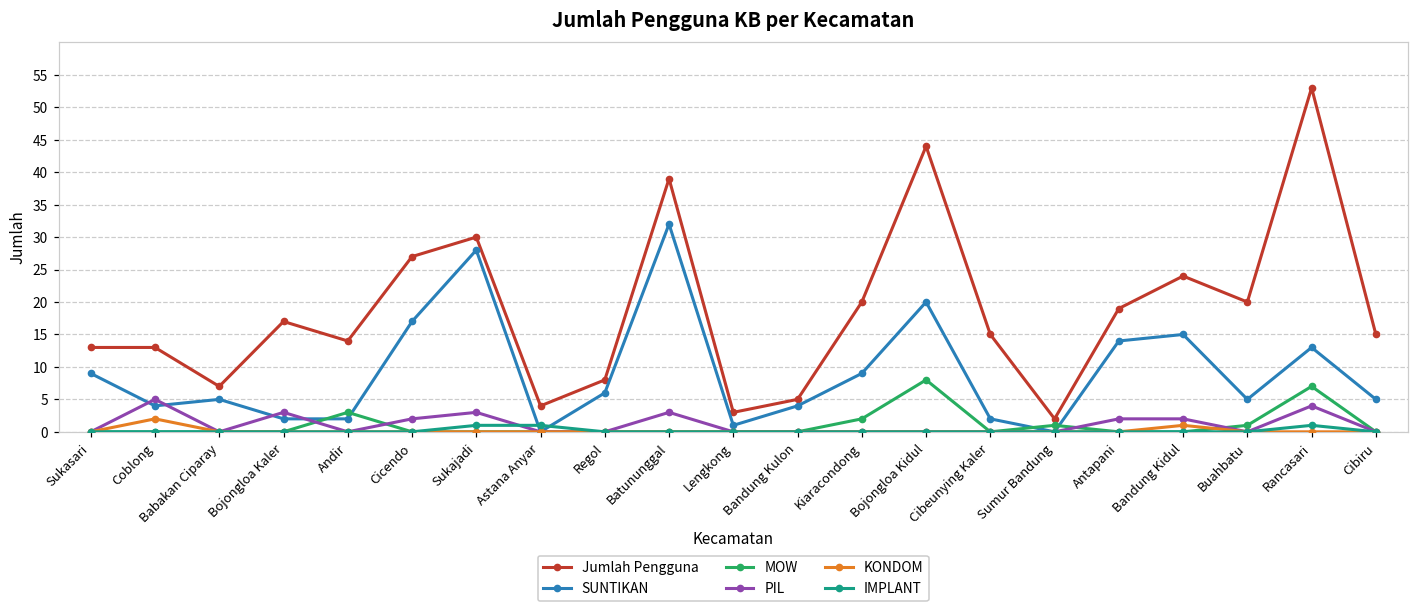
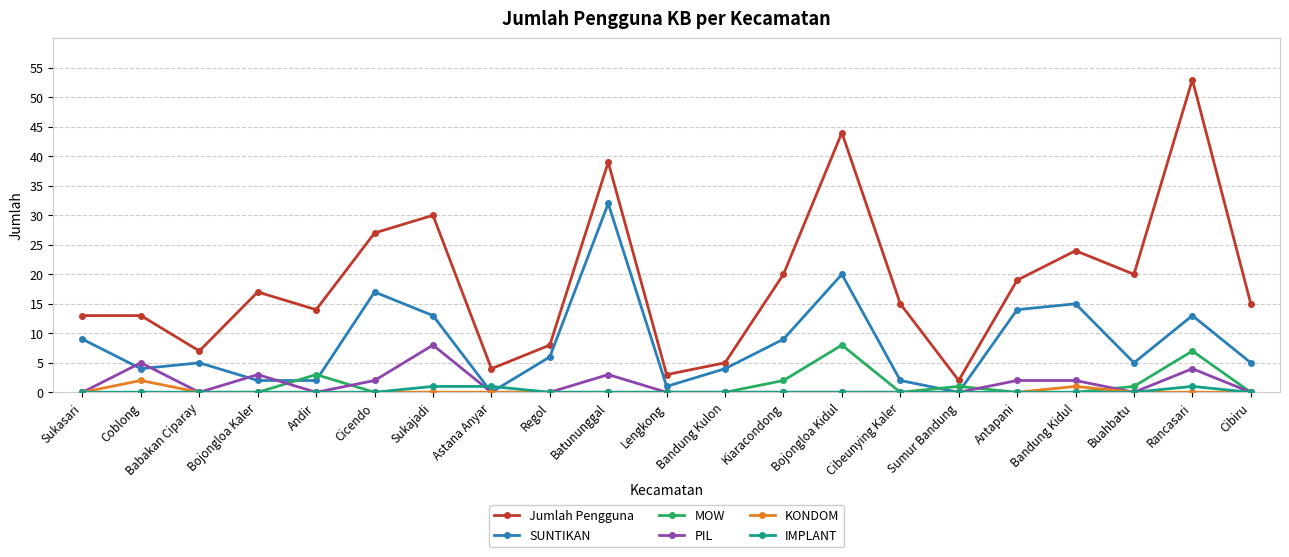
  {
    "Jumlah Pengguna": {
      "Sukasari": 13,
      "Coblong": 13,
      "Babakan Ciparay": 7,
      "Bojongloa Kaler": 17,
      "Andir": 14,
      "Cicendo": 27,
      "Sukajadi": 30,
      "Astana Anyar": 4,
      "Regol": 8,
      "Batununggal": 39,
      "Lengkong": 3,
      "Bandung Kulon": 5,
      "Kiaracondong": 20,
      "Bojongloa Kidul": 44,
      "Cibeunying Kaler": 15,
      "Sumur Bandung": 2,
      "Antapani": 19,
      "Bandung Kidul": 24,
      "Buahbatu": 20,
      "Rancasari": 53,
      "Cibiru": 15
    },
    "SUNTIKAN": {
      "Sukasari": 9,
      "Coblong": 4,
      "Babakan Ciparay": 5,
      "Bojongloa Kaler": 2,
      "Andir": 2,
      "Cicendo": 17,
-     "Sukajadi": 28,
+     "Sukajadi": 13,
      "Regol": 6,
      "Batununggal": 32,
      "Lengkong": 1,
      "Bandung Kulon": 4,
      "Kiaracondong": 9,
      "Bojongloa Kidul": 20,
      "Cibeunying Kaler": 2,
      "Antapani": 14,
      "Bandung Kidul": 15,
      "Buahbatu": 5,
      "Rancasari": 13,
      "Cibiru": 5
    },
    "PIL": {
      "Coblong": 5,
      "Bojongloa Kaler": 3,
      "Cicendo": 2,
-     "Sukajadi": 3,
+     "Sukajadi": 8,
      "Batununggal": 3,
      "Antapani": 2,
      "Bandung Kidul": 2,
      "Rancasari": 4
    },
    "KONDOM": {
      "Coblong": 2,
      "Bandung Kidul": 1,
      "Rancasari": 0
    }
  }
